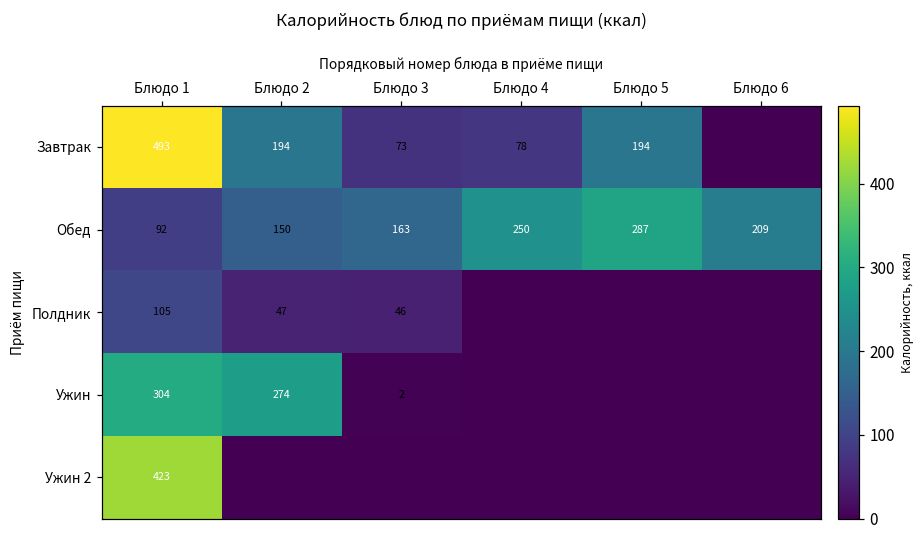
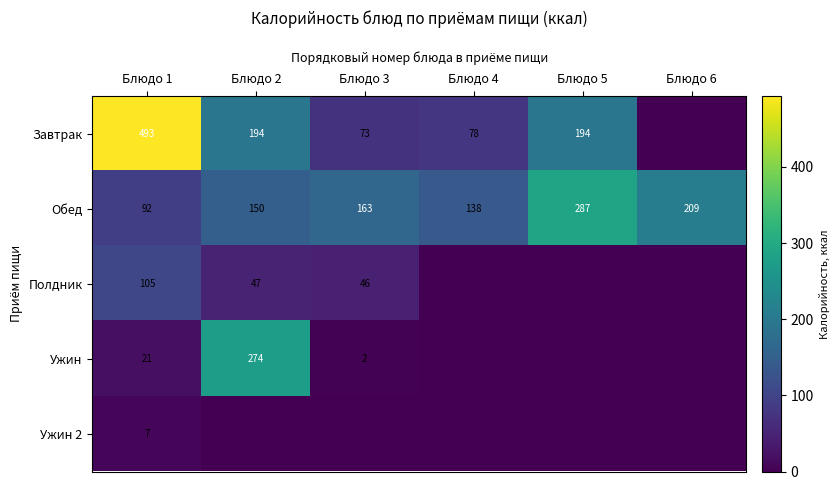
  {
    "Завтрак": {
      "Блюдо 1": 493,
      "Блюдо 2": 194,
      "Блюдо 3": 73,
      "Блюдо 4": 78,
      "Блюдо 5": 194
    },
    "Обед": {
      "Блюдо 1": 92,
      "Блюдо 2": 150,
      "Блюдо 3": 163,
-     "Блюдо 4": 250,
+     "Блюдо 4": 138,
      "Блюдо 5": 287,
      "Блюдо 6": 209
    },
    "Полдник": {
      "Блюдо 1": 105,
      "Блюдо 2": 47,
      "Блюдо 3": 46
    },
    "Ужин": {
-     "Блюдо 1": 304,
+     "Блюдо 1": 21,
      "Блюдо 2": 274,
      "Блюдо 3": 2
    },
    "Ужин 2": {
-     "Блюдо 1": 423
+     "Блюдо 1": 7
    }
  }
